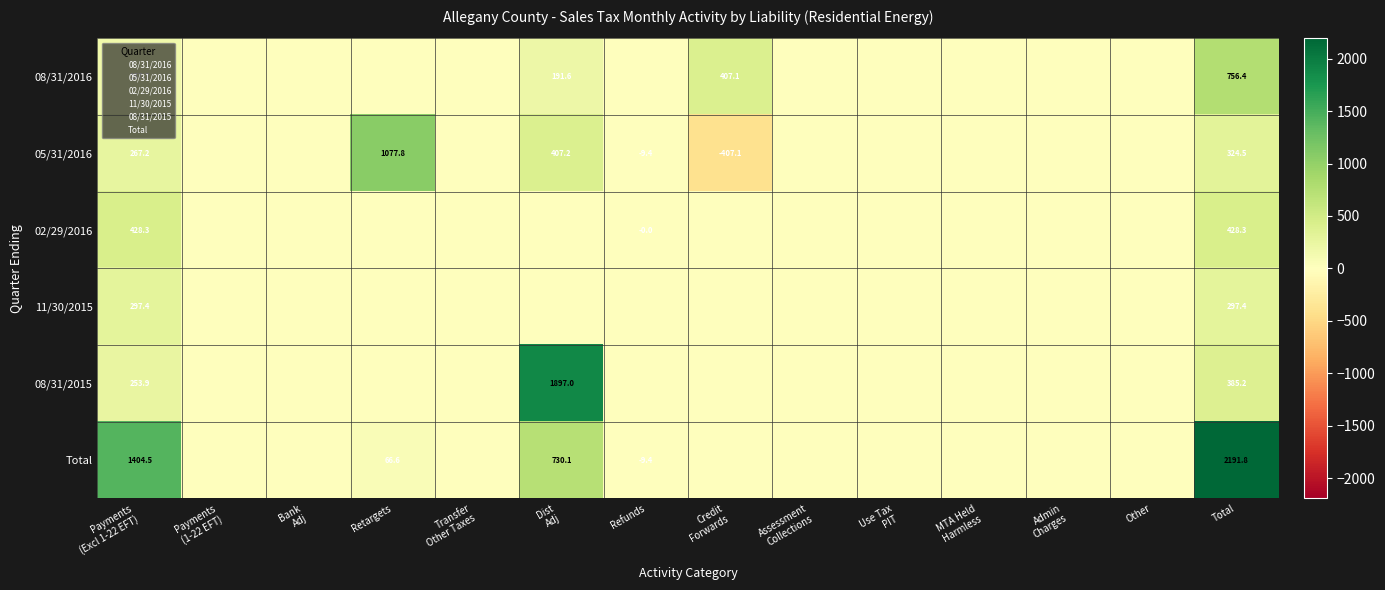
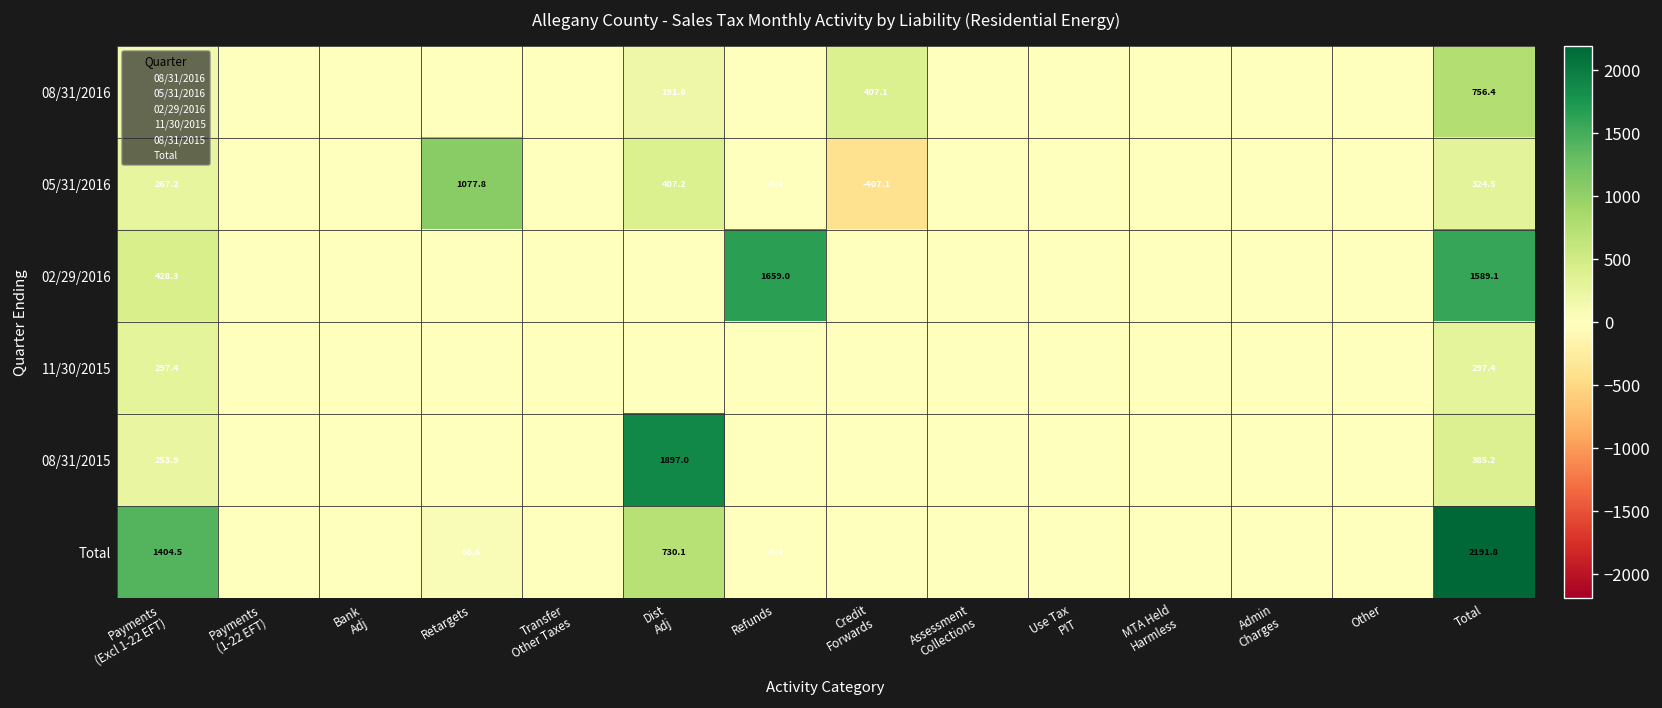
  {
    "08/31/2016": {
      "Dist Adj": 191.6,
      "Credit Forwards": 407.1,
      "Total": 756.4
    },
    "05/31/2016": {
      "Payments (Excl 1-22 EFT)": 267.2,
      "Retargets": 1077.8,
      "Dist Adj": 407.2,
      "Refunds": -9.4,
      "Credit Forwards": -407.1,
      "Total": 324.5
    },
    "02/29/2016": {
      "Payments (Excl 1-22 EFT)": 428.3,
-     "Refunds": -0.0,
-     "Total": 428.3
+     "Refunds": 1659.0,
+     "Total": 1589.1
    },
    "11/30/2015": {
      "Payments (Excl 1-22 EFT)": 297.4,
      "Total": 297.4
    },
    "08/31/2015": {
      "Payments (Excl 1-22 EFT)": 253.9,
      "Dist Adj": 1897.0,
      "Total": 385.2
    },
    "Total": {
      "Payments (Excl 1-22 EFT)": 1404.5,
      "Retargets": 66.6,
      "Dist Adj": 730.1,
      "Refunds": -9.4,
      "Total": 2191.8
    }
  }
